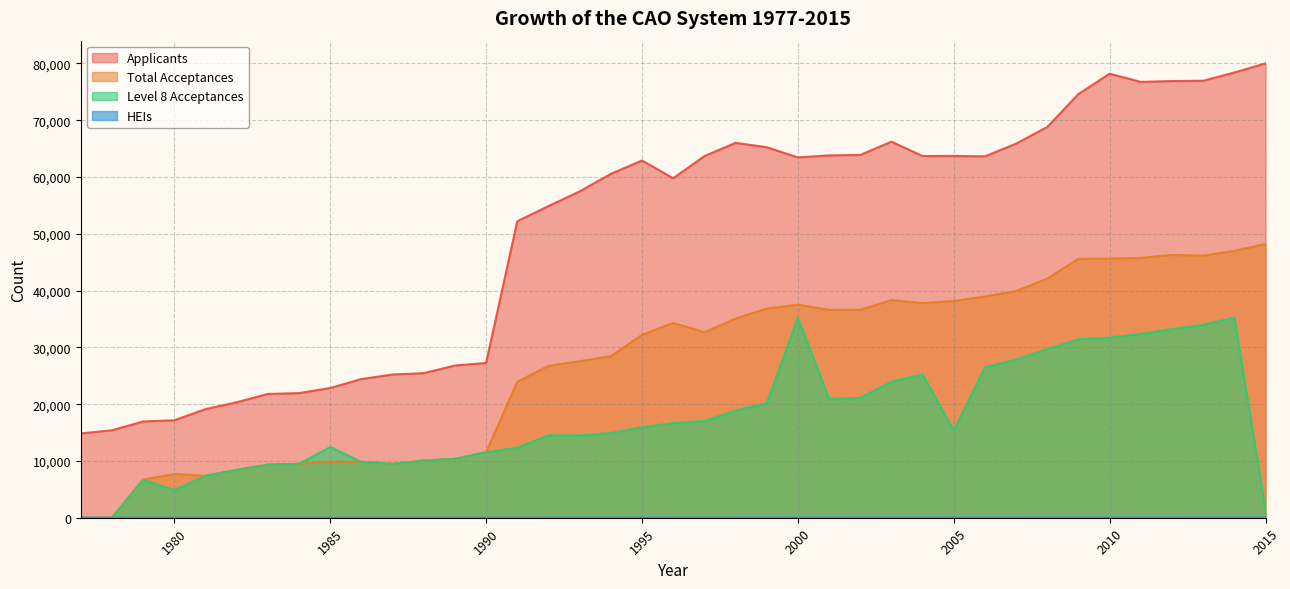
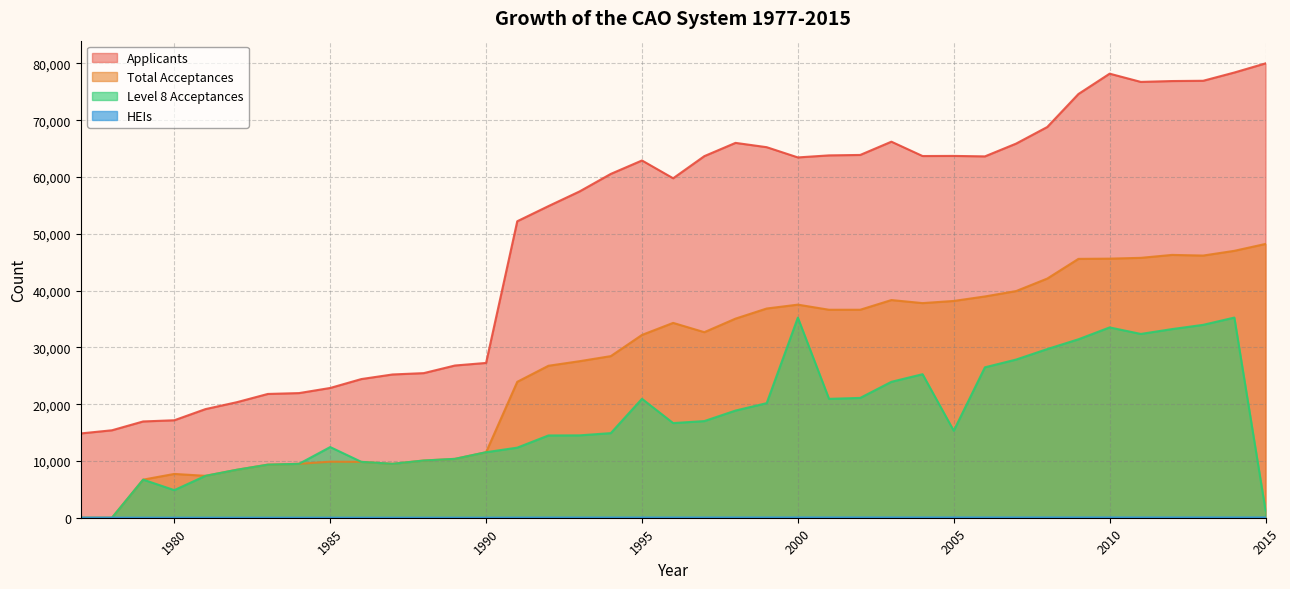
  {
    "Level 8 Acceptances": {
      "1980": "5,000",
      "1985": "12,000",
-     "1995": "16,000",
+     "1995": "21,000",
      "2000": "35,000",
      "2005": "15,000",
-     "2010": "32,000",
+     "2010": "34,000",
      "2015": "1,000"
    },
    "HEIs": {
      "1980": "0",
      "1985": "0",
      "1990": "0",
      "1995": "0",
      "2000": "0",
      "2005": "0",
      "2010": "0",
      "2015": "0"
    }
  }
